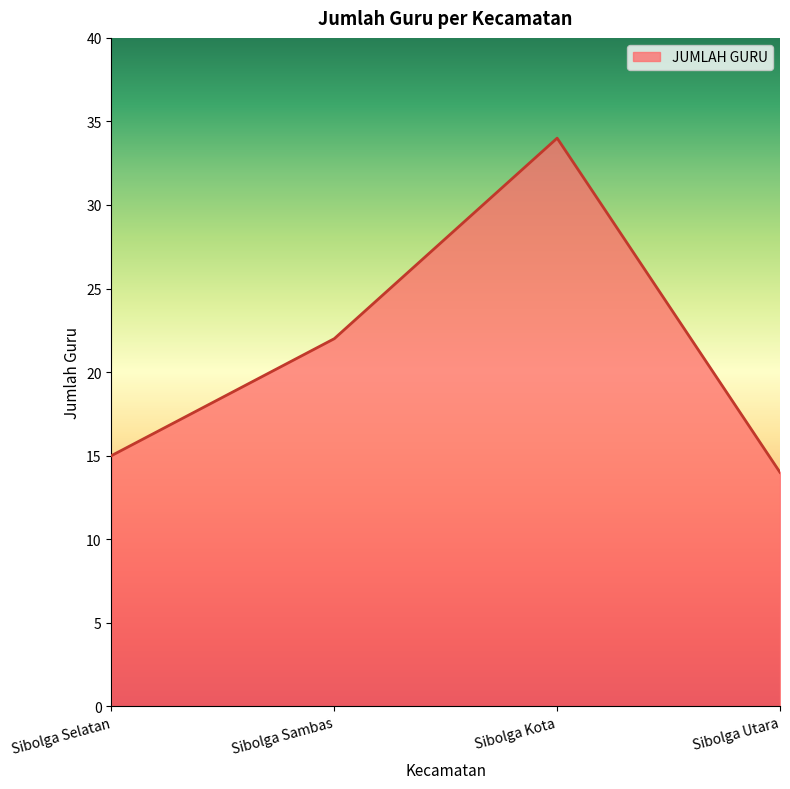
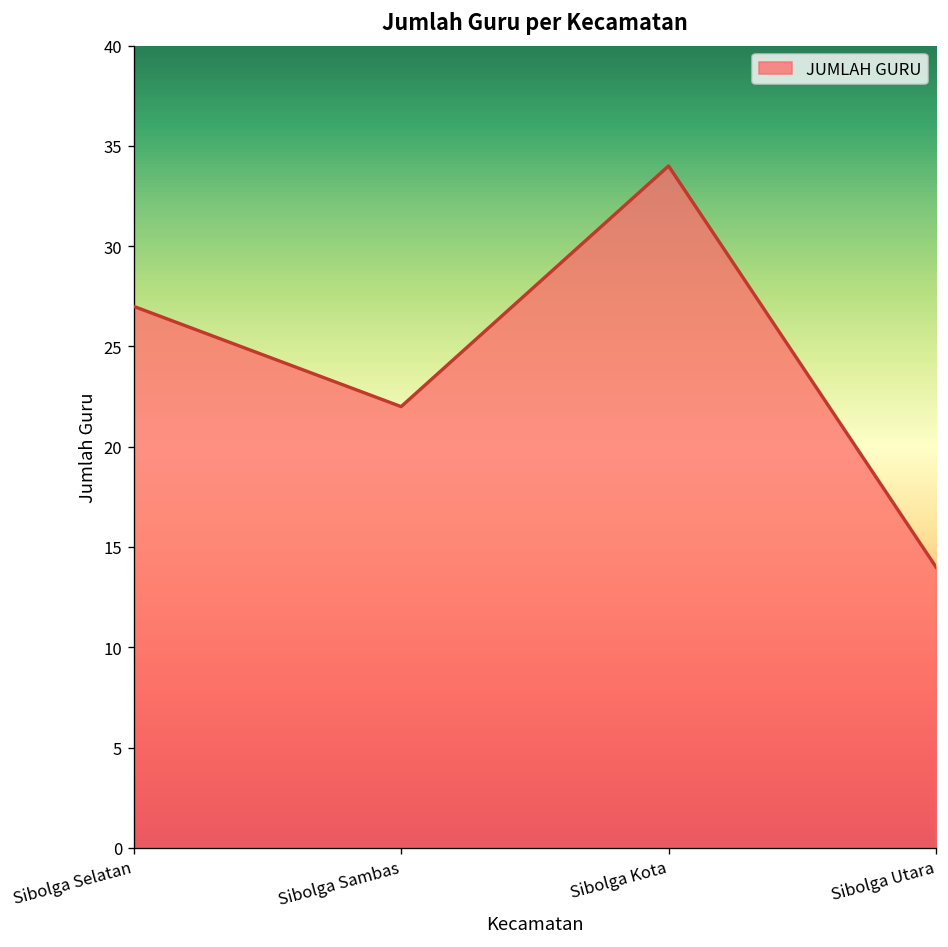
  {
-   "Sibolga Selatan": 15,
+   "Sibolga Selatan": 27,
    "Sibolga Sambas": 22,
    "Sibolga Kota": 34,
    "Sibolga Utara": 14
  }
